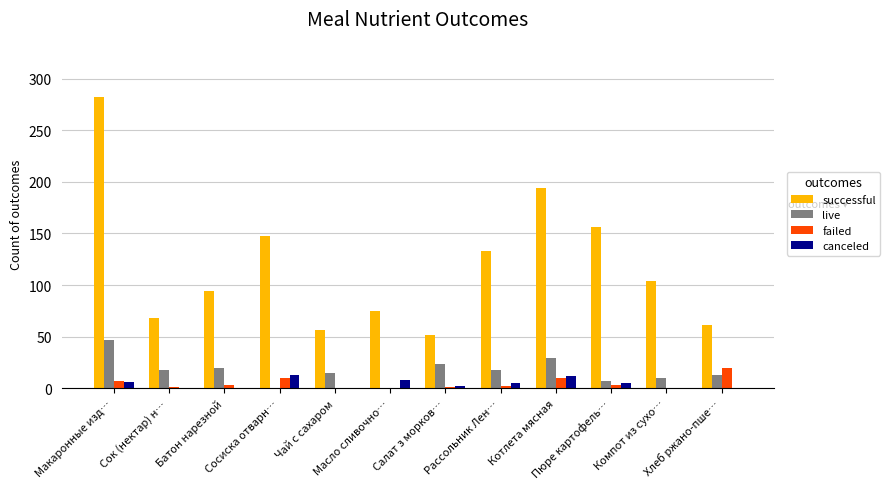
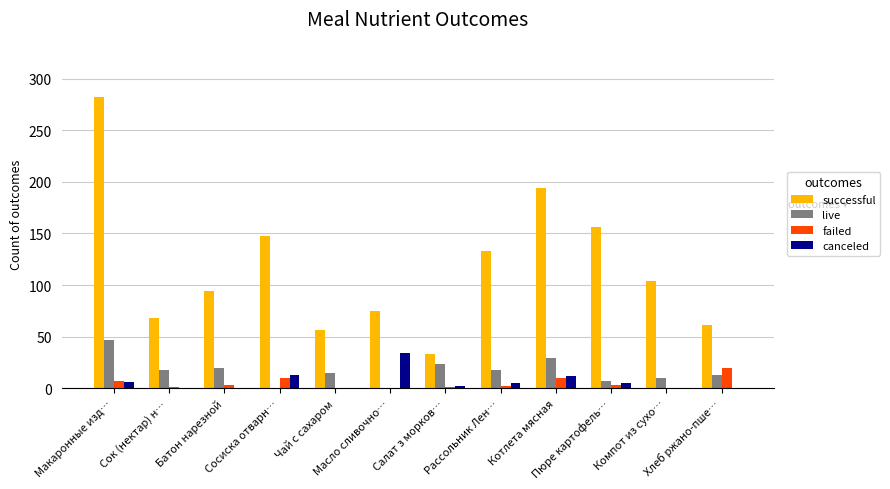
  {
    "successful": {
      "Макаронные изд…": 282,
      "Сок (нектар) н…": 68,
      "Батон нарезной": 95,
      "Сосиска отварн…": 148,
      "Чай с сахаром": 57,
      "Масло сливочно…": 75,
-     "Салат з морков…": 52,
+     "Салат з морков…": 33,
      "Рассольник Лен…": 133,
      "Котлета мясная": 194,
      "Пюре картофель…": 156,
      "Компот из сухо…": 104,
      "Хлеб ржано-пше…": 61
    },
    "live": {
      "Макаронные изд…": 47,
      "Сок (нектар) н…": 18,
      "Батон нарезной": 20,
      "Чай с сахаром": 15,
      "Салат з морков…": 24,
      "Рассольник Лен…": 18,
      "Котлета мясная": 29,
      "Пюре картофель…": 7,
      "Компот из сухо…": 10,
      "Хлеб ржано-пше…": 13
    },
    "failed": {
      "Макаронные изд…": 7,
      "Батон нарезной": 3,
      "Сосиска отварн…": 10,
      "Рассольник Лен…": 3,
      "Котлета мясная": 10,
      "Пюре картофель…": 3,
      "Компот из сухо…": 0,
      "Хлеб ржано-пше…": 20
    },
    "canceled": {
      "Макаронные изд…": 7,
      "Сок (нектар) н…": 0,
      "Сосиска отварн…": 13,
-     "Масло сливочно…": 8,
+     "Масло сливочно…": 34,
      "Рассольник Лен…": 6,
      "Котлета мясная": 12,
      "Пюре картофель…": 6,
      "Компот из сухо…": 0
    }
  }
